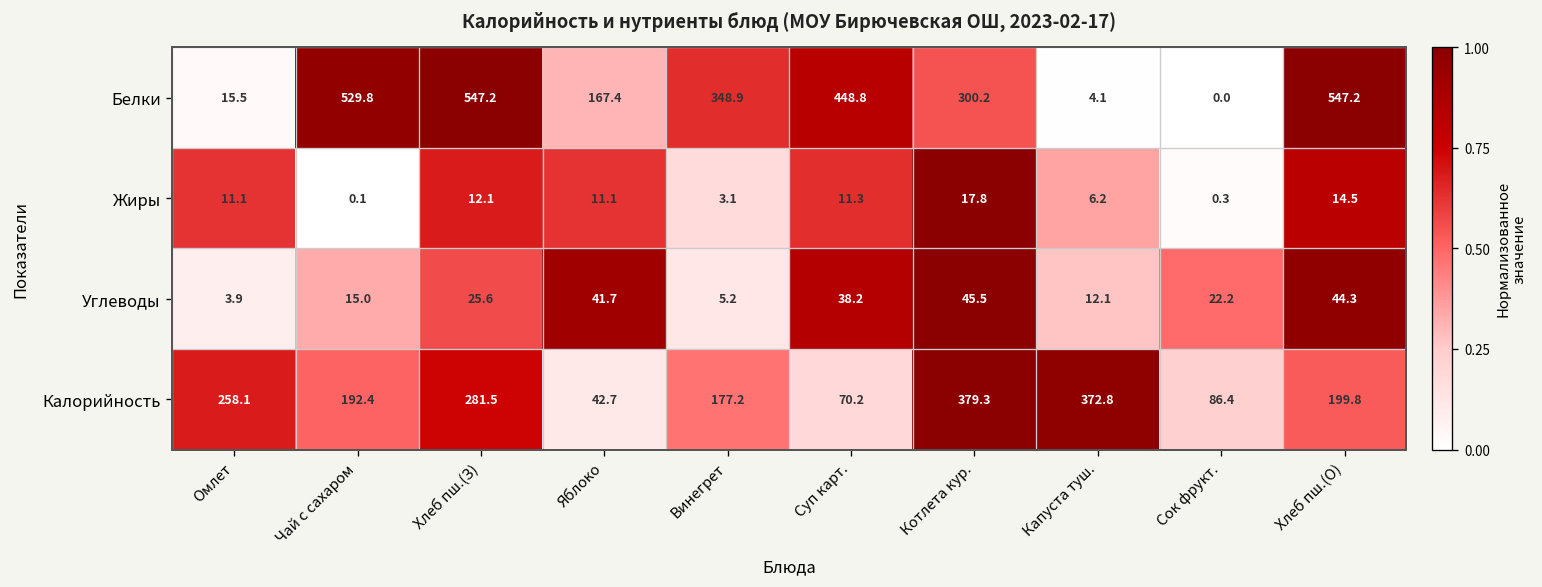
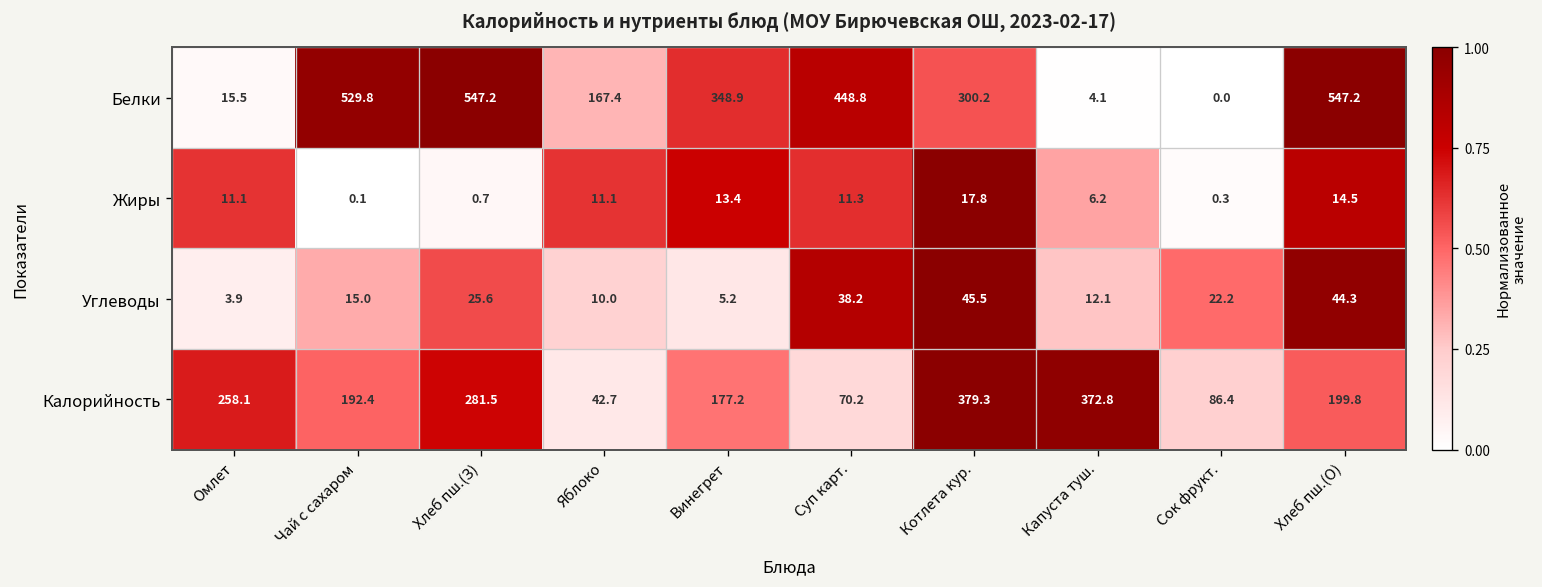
  {
    "Белки": {
      "Омлет": 15.5,
      "Чай с сахаром": 529.8,
      "Хлеб пш.(З)": 547.2,
      "Яблоко": 167.4,
      "Винегрет": 348.9,
      "Суп карт.": 448.8,
      "Котлета кур.": 300.2,
      "Капуста туш.": 4.1,
      "Сок фрукт.": 0.0,
      "Хлеб пш.(О)": 547.2
    },
    "Жиры": {
      "Омлет": 11.1,
      "Чай с сахаром": 0.1,
-     "Хлеб пш.(З)": 12.1,
+     "Хлеб пш.(З)": 0.7,
      "Яблоко": 11.1,
-     "Винегрет": 3.1,
+     "Винегрет": 13.4,
      "Суп карт.": 11.3,
      "Котлета кур.": 17.8,
      "Капуста туш.": 6.2,
      "Сок фрукт.": 0.3,
      "Хлеб пш.(О)": 14.5
    },
    "Углеводы": {
      "Омлет": 3.9,
      "Чай с сахаром": 15.0,
      "Хлеб пш.(З)": 25.6,
-     "Яблоко": 41.7,
+     "Яблоко": 10.0,
      "Винегрет": 5.2,
      "Суп карт.": 38.2,
      "Котлета кур.": 45.5,
      "Капуста туш.": 12.1,
      "Сок фрукт.": 22.2,
      "Хлеб пш.(О)": 44.3
    },
    "Калорийность": {
      "Омлет": 258.1,
      "Чай с сахаром": 192.4,
      "Хлеб пш.(З)": 281.5,
      "Яблоко": 42.7,
      "Винегрет": 177.2,
      "Суп карт.": 70.2,
      "Котлета кур.": 379.3,
      "Капуста туш.": 372.8,
      "Сок фрукт.": 86.4,
      "Хлеб пш.(О)": 199.8
    }
  }
